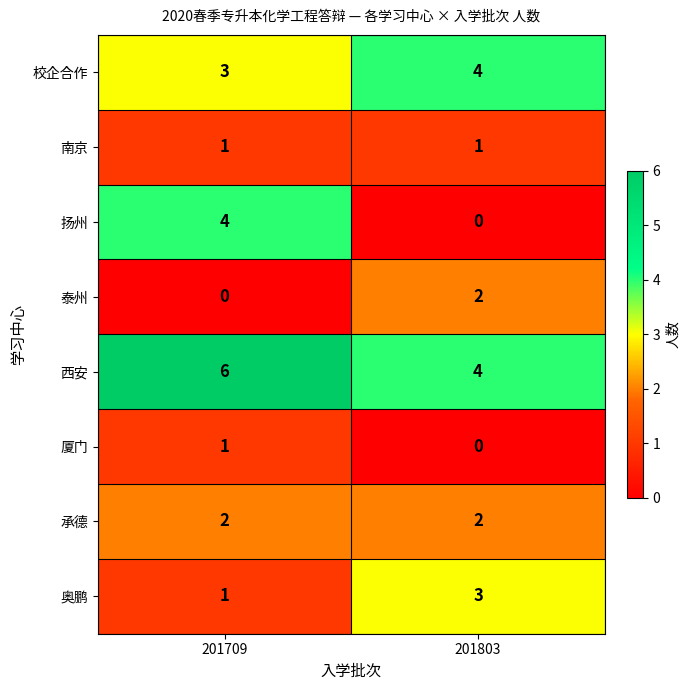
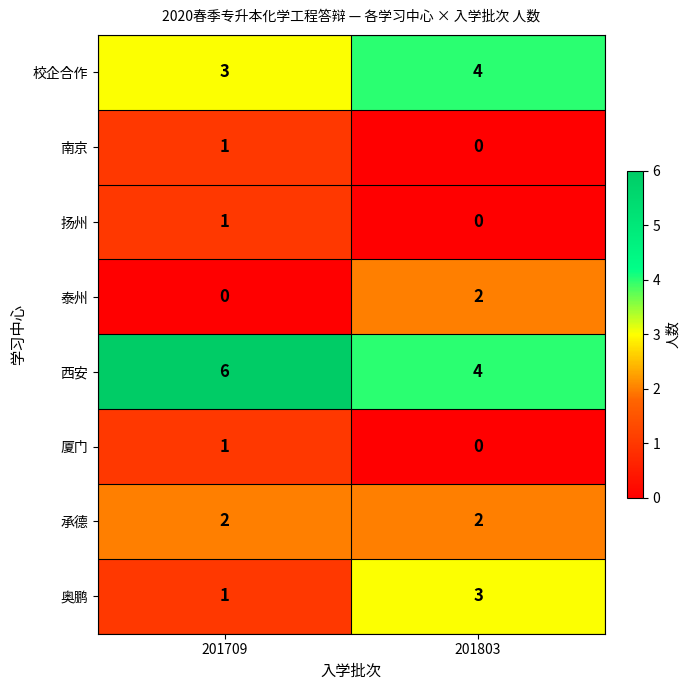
  {
    "校企合作": {
      "201709": 3,
      "201803": 4
    },
    "南京": {
      "201709": 1,
-     "201803": 1
+     "201803": 0
    },
    "扬州": {
-     "201709": 4,
+     "201709": 1,
      "201803": 0
    },
    "泰州": {
      "201709": 0,
      "201803": 2
    },
    "西安": {
      "201709": 6,
      "201803": 4
    },
    "厦门": {
      "201709": 1,
      "201803": 0
    },
    "承德": {
      "201709": 2,
      "201803": 2
    },
    "奥鹏": {
      "201709": 1,
      "201803": 3
    }
  }
